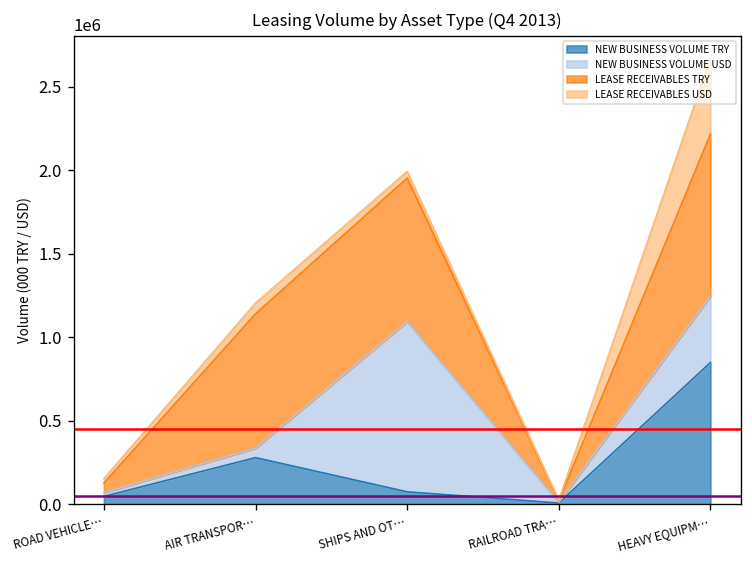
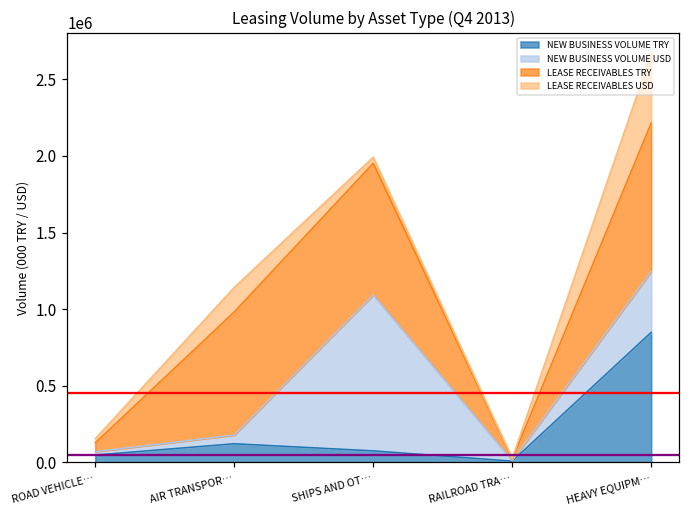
  {
    "NEW BUSINESS VOLUME TRY": {
      "ROAD VEHICLE…": 50000,
-     "AIR TRANSPOR…": 280000,
+     "AIR TRANSPOR…": 120000,
      "SHIPS AND OT…": 80000,
      "HEAVY EQUIPM…": 850000
    },
    "NEW BUSINESS VOLUME USD": {
      "ROAD VEHICLE…": 20000,
      "AIR TRANSPOR…": 60000,
      "SHIPS AND OT…": 1020000,
      "HEAVY EQUIPM…": 400000
    },
    "LEASE RECEIVABLES TRY": {
      "ROAD VEHICLE…": 60000,
      "AIR TRANSPOR…": 800000,
      "SHIPS AND OT…": 860000,
      "HEAVY EQUIPM…": 970000
    },
    "LEASE RECEIVABLES USD": {
      "ROAD VEHICLE…": 30000,
-     "AIR TRANSPOR…": 60000,
+     "AIR TRANSPOR…": 160000,
      "SHIPS AND OT…": 40000
    }
  }
